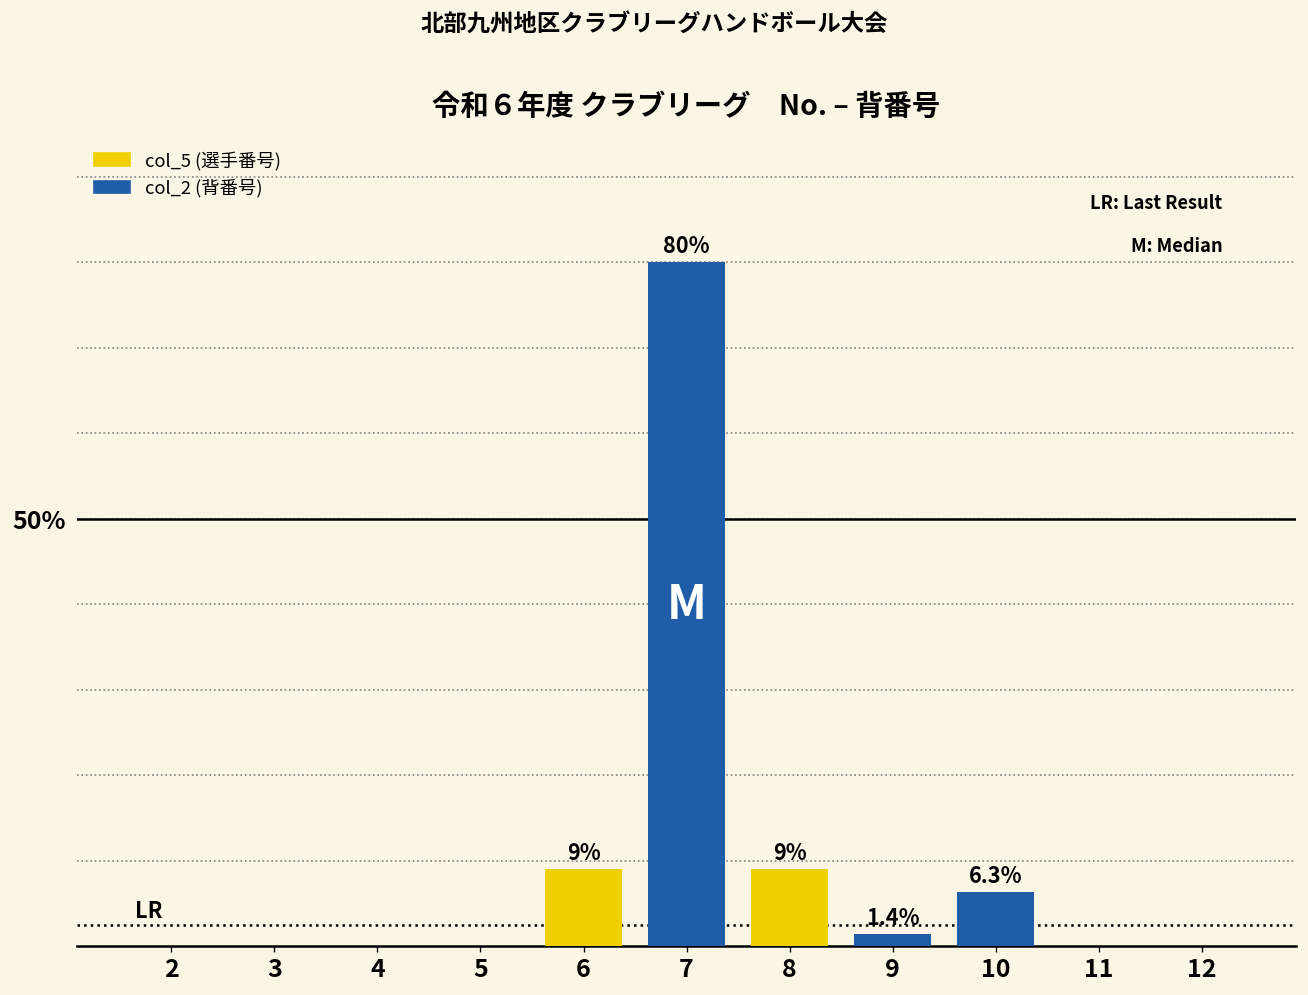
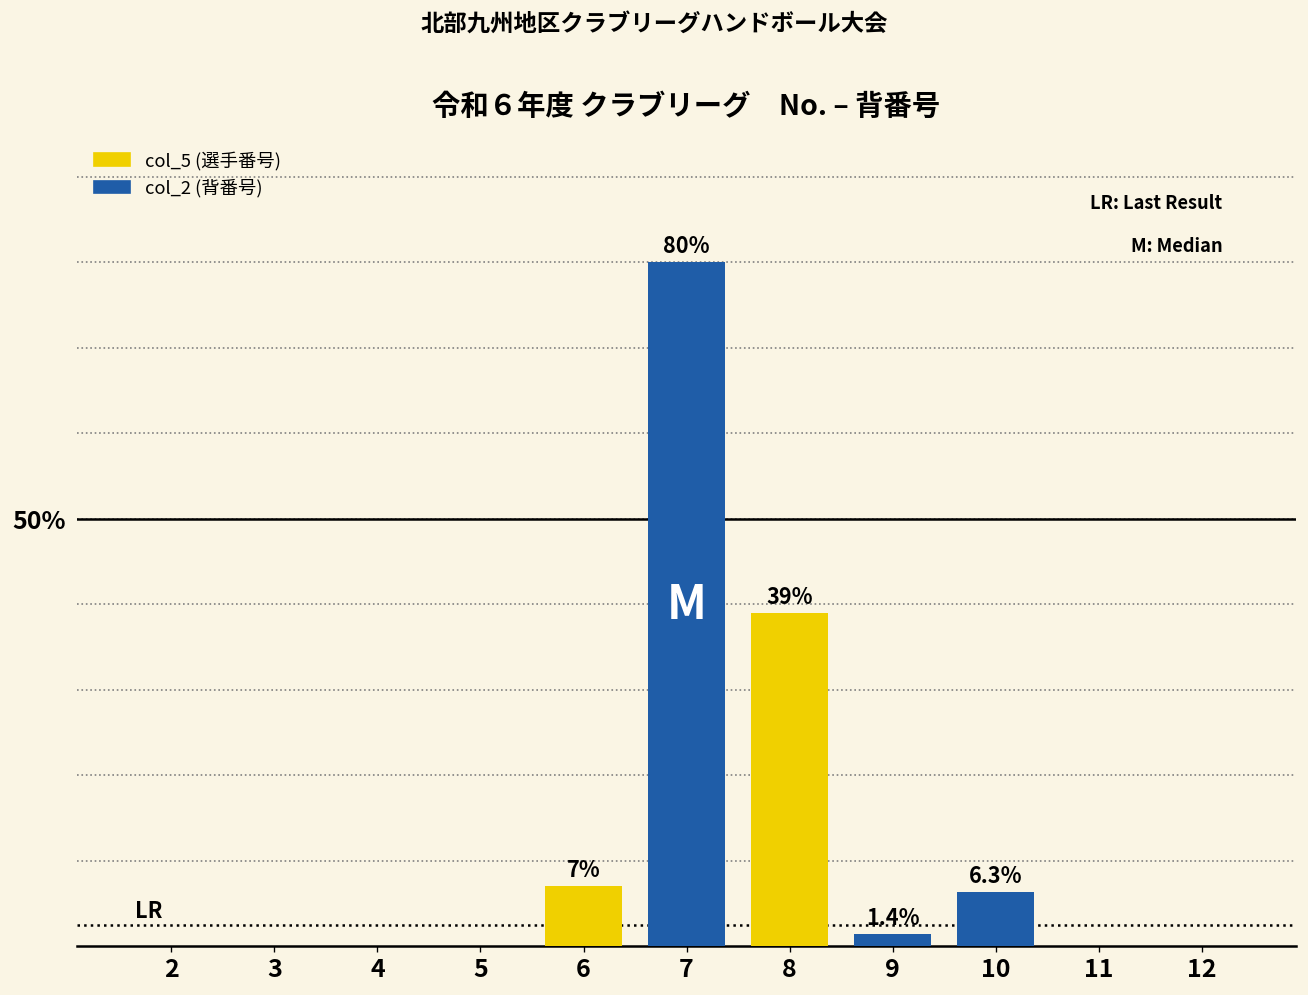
  {
-   "6": "9%",
+   "6": "7%",
    "7": "80%",
-   "8": "9%",
+   "8": "39%",
    "9": "1.4%",
    "10": "6.3%"
  }
